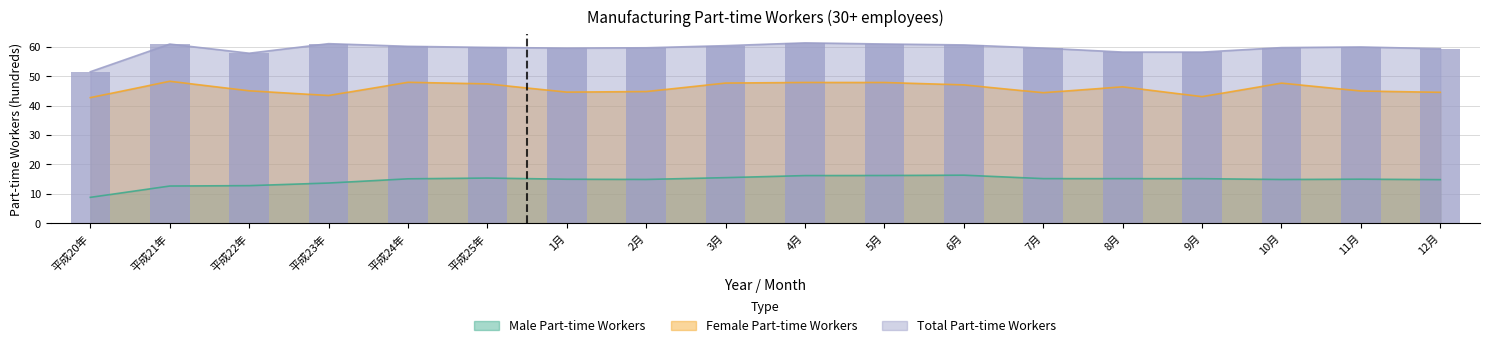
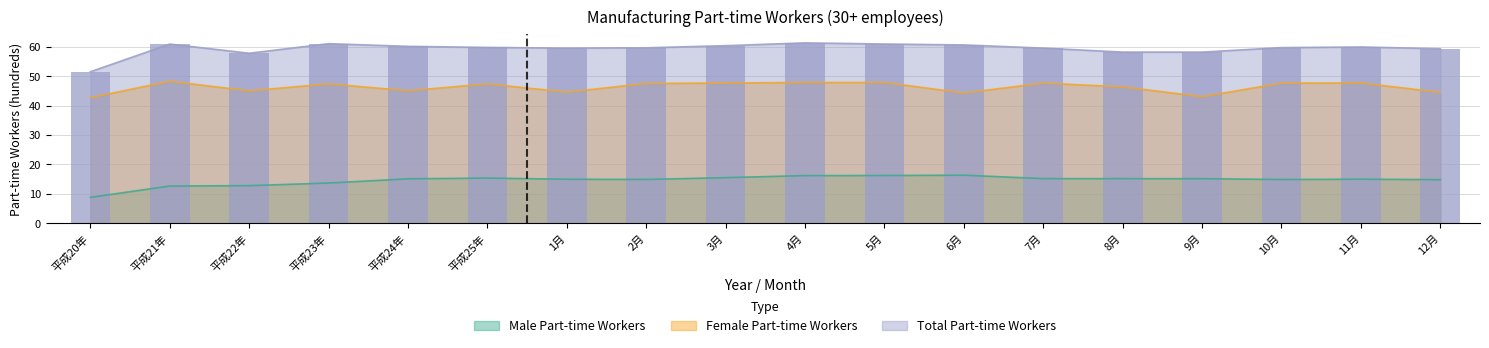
  {
    "Female Part-time Workers": {
      "平成20年": 43,
      "平成21年": 48,
      "平成22年": 45,
-     "平成23年": 43,
-     "平成24年": 48,
+     "平成23年": 47,
+     "平成24年": 45,
      "平成25年": 47,
      "1月": 45,
-     "2月": 45,
+     "2月": 48,
      "3月": 48,
      "4月": 48,
      "5月": 48,
-     "6月": 47,
-     "7月": 44,
+     "6月": 44,
+     "7月": 48,
      "8月": 46,
      "9月": 43,
      "10月": 48,
-     "11月": 45,
+     "11月": 48,
      "12月": 45
    }
  }
